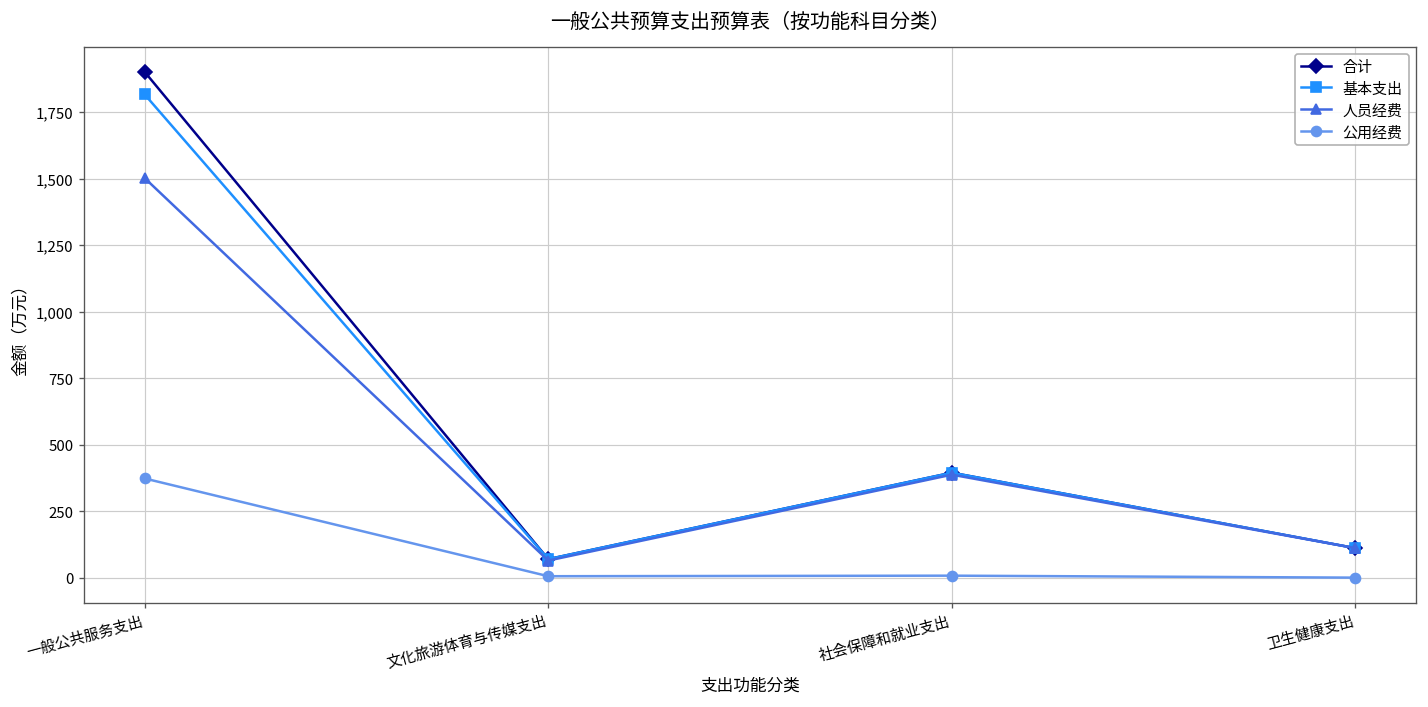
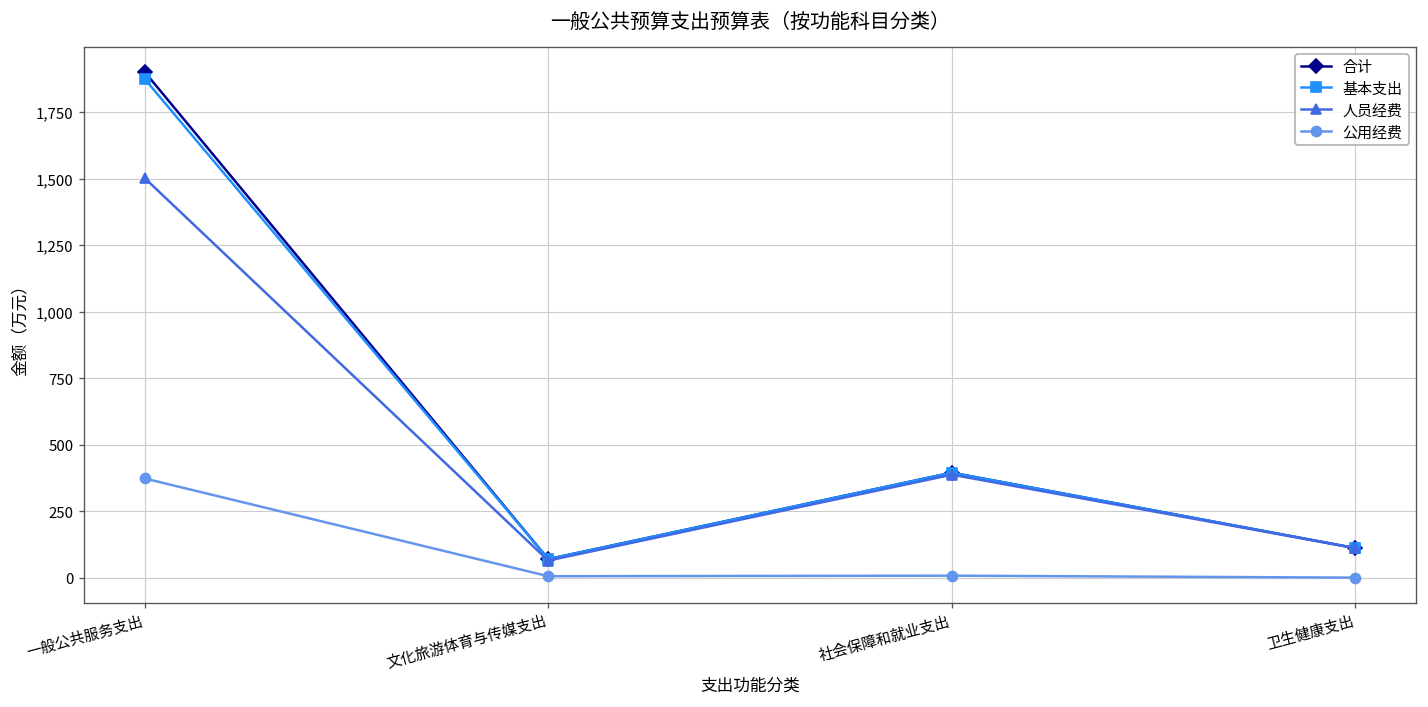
  {
    "合计": {
      "一般公共服务支出": "1,900"
    },
    "基本支出": {
-     "一般公共服务支出": "1,820"
+     "一般公共服务支出": "1,880"
    }
  }
